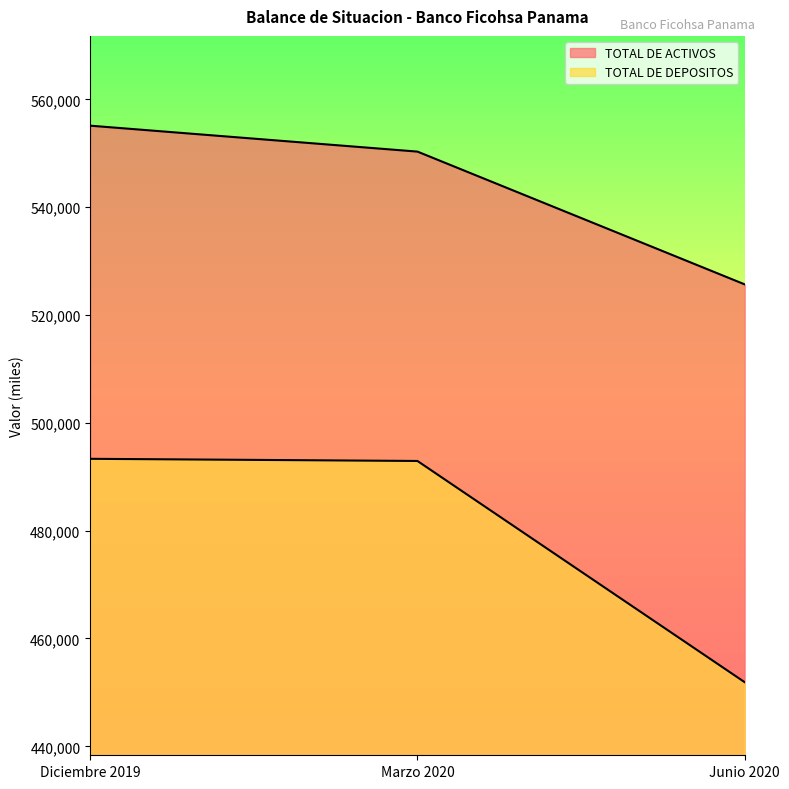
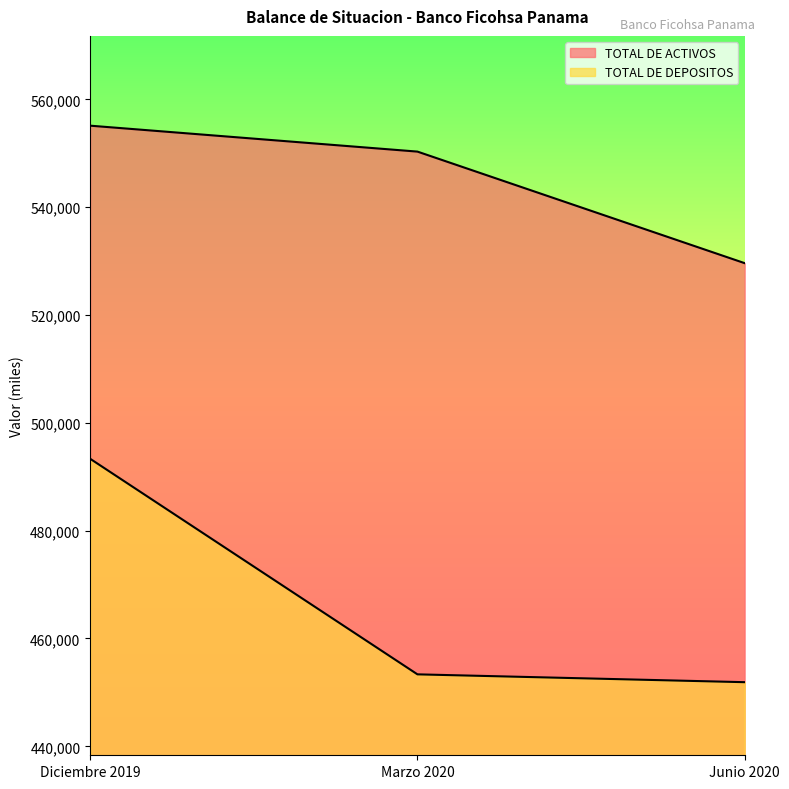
  {
    "TOTAL DE ACTIVOS": {
      "Diciembre 2019": "555,000",
      "Marzo 2020": "550,000",
-     "Junio 2020": "526,000"
+     "Junio 2020": "530,000"
    },
    "TOTAL DE DEPOSITOS": {
      "Diciembre 2019": "493,000",
-     "Marzo 2020": "493,000",
+     "Marzo 2020": "453,000",
      "Junio 2020": "452,000"
    }
  }
